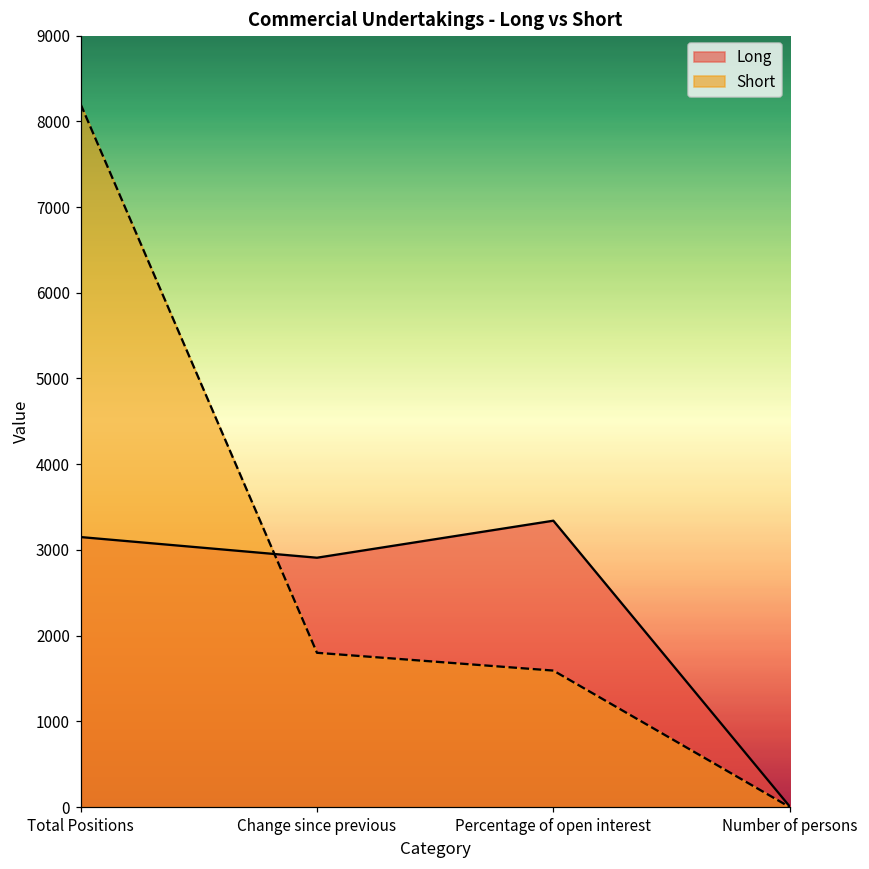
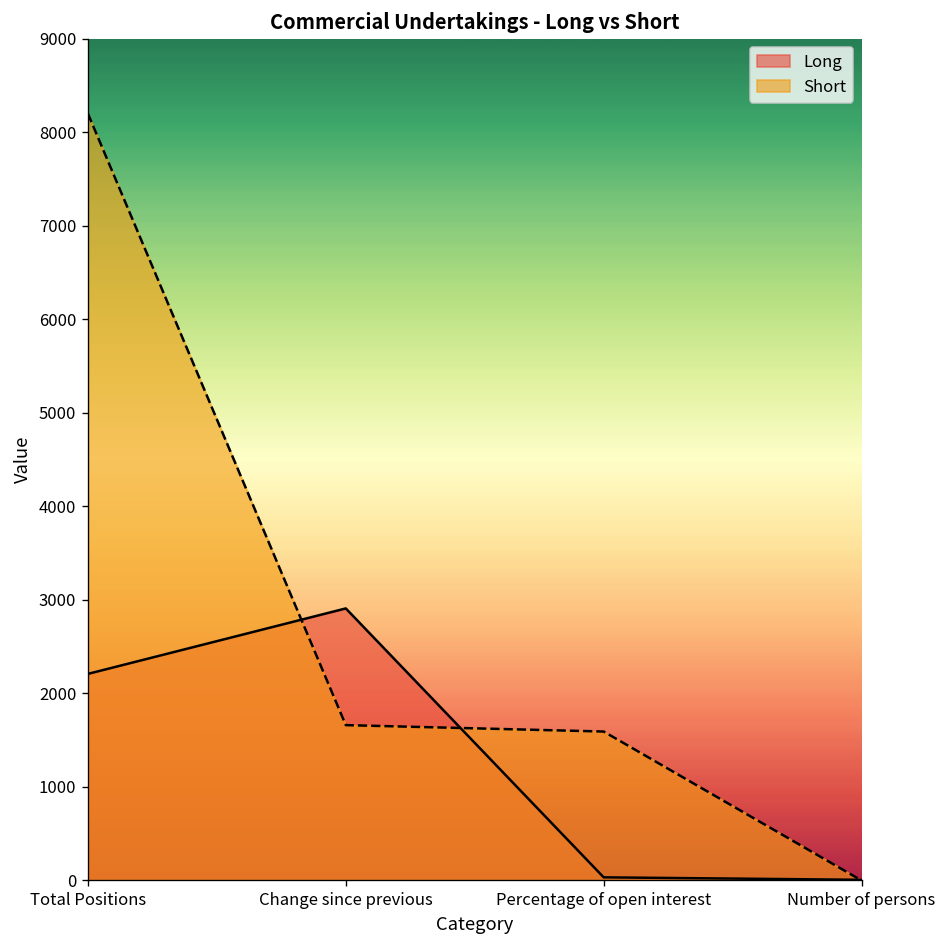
  {
    "Long": {
-     "Total Positions": 3200,
+     "Total Positions": 2200,
      "Change since previous": 2900,
-     "Percentage of open interest": 3300
+     "Percentage of open interest": 0
    },
    "Short": {
      "Total Positions": 8200,
-     "Change since previous": 1800,
+     "Change since previous": 1700,
      "Percentage of open interest": 1600
    }
  }
